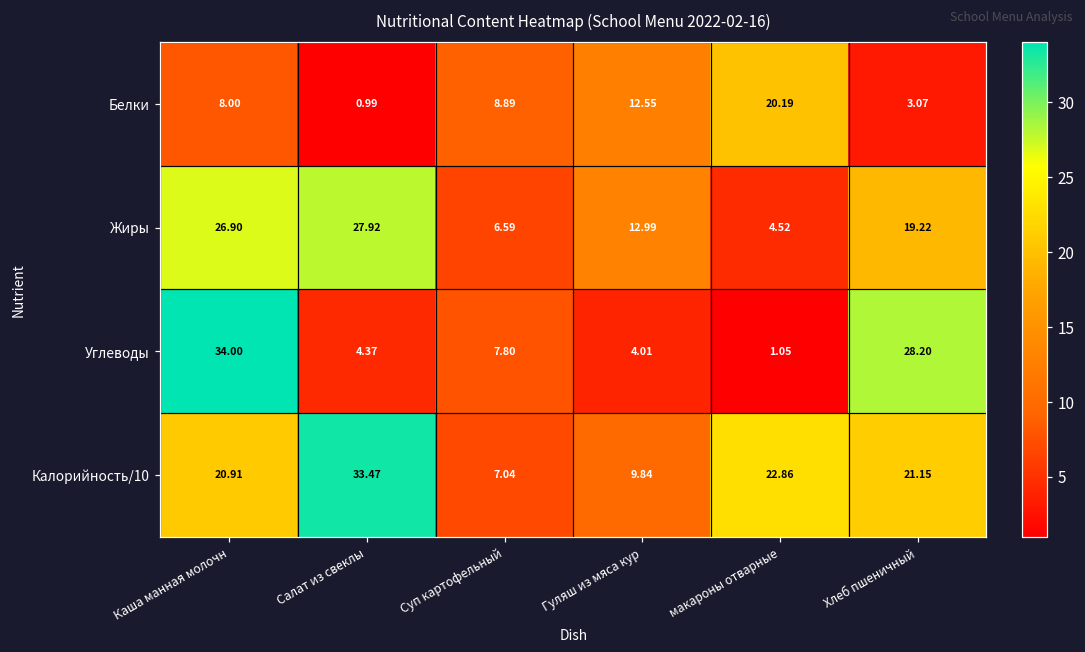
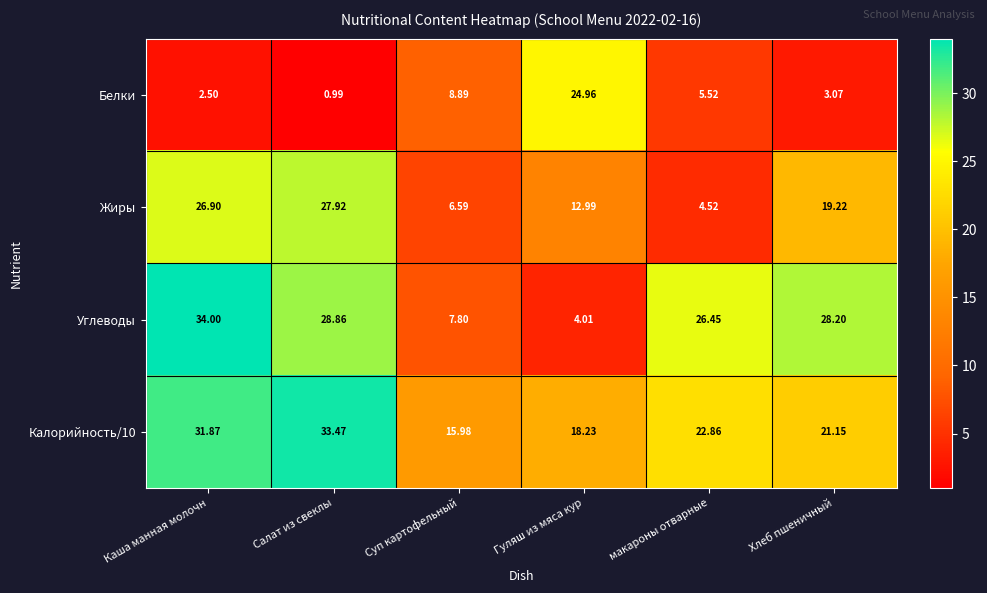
  {
    "Белки": {
-     "Каша манная молочн": 8.00,
+     "Каша манная молочн": 2.50,
      "Салат из свеклы": 0.99,
      "Суп картофельный": 8.89,
-     "Гуляш из мяса кур": 12.55,
-     "макароны отварные": 20.19,
+     "Гуляш из мяса кур": 24.96,
+     "макароны отварные": 5.52,
      "Хлеб пшеничный": 3.07
    },
    "Жиры": {
      "Каша манная молочн": 26.90,
      "Салат из свеклы": 27.92,
      "Суп картофельный": 6.59,
      "Гуляш из мяса кур": 12.99,
      "макароны отварные": 4.52,
      "Хлеб пшеничный": 19.22
    },
    "Углеводы": {
      "Каша манная молочн": 34.00,
-     "Салат из свеклы": 4.37,
+     "Салат из свеклы": 28.86,
      "Суп картофельный": 7.80,
      "Гуляш из мяса кур": 4.01,
-     "макароны отварные": 1.05,
+     "макароны отварные": 26.45,
      "Хлеб пшеничный": 28.20
    },
    "Калорийность/10": {
-     "Каша манная молочн": 20.91,
+     "Каша манная молочн": 31.87,
      "Салат из свеклы": 33.47,
-     "Суп картофельный": 7.04,
-     "Гуляш из мяса кур": 9.84,
+     "Суп картофельный": 15.98,
+     "Гуляш из мяса кур": 18.23,
      "макароны отварные": 22.86,
      "Хлеб пшеничный": 21.15
    }
  }
